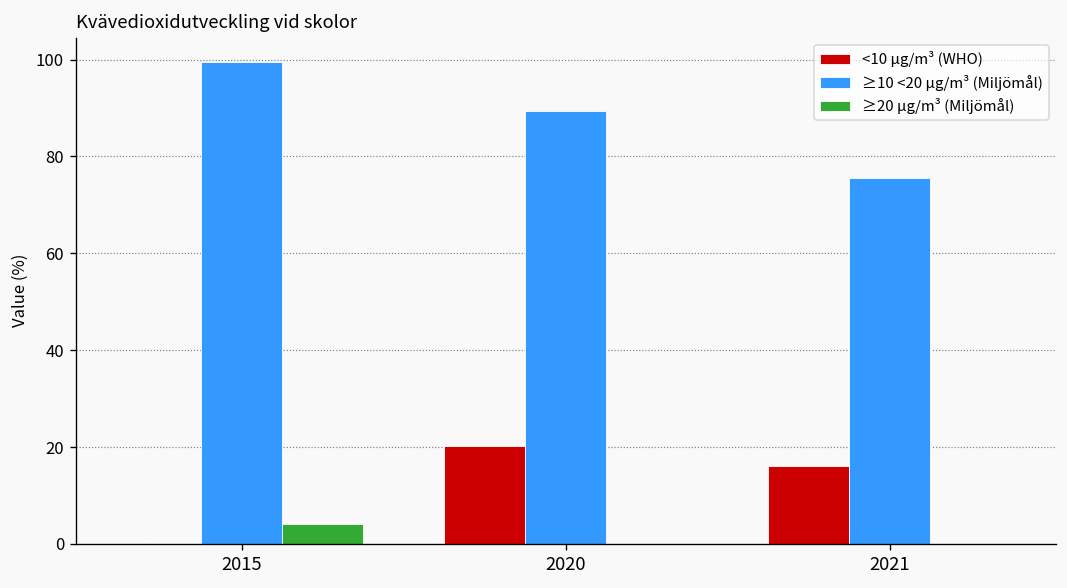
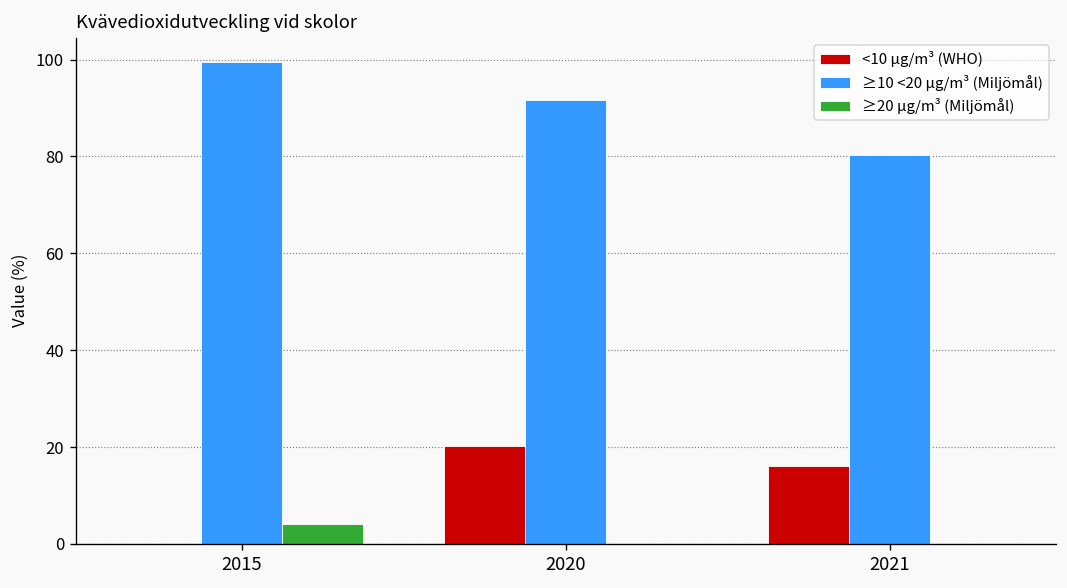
  {
    "<10 µg/m³ (WHO)": {
      "2015": 0,
      "2020": 20,
      "2021": 16
    },
    "≥10 <20 µg/m³ (Miljömål)": {
      "2015": 100,
-     "2020": 89,
-     "2021": 76
+     "2020": 92,
+     "2021": 80
    },
    "≥20 µg/m³ (Miljömål)": {
      "2015": 4,
      "2020": 0,
      "2021": 0
    }
  }
